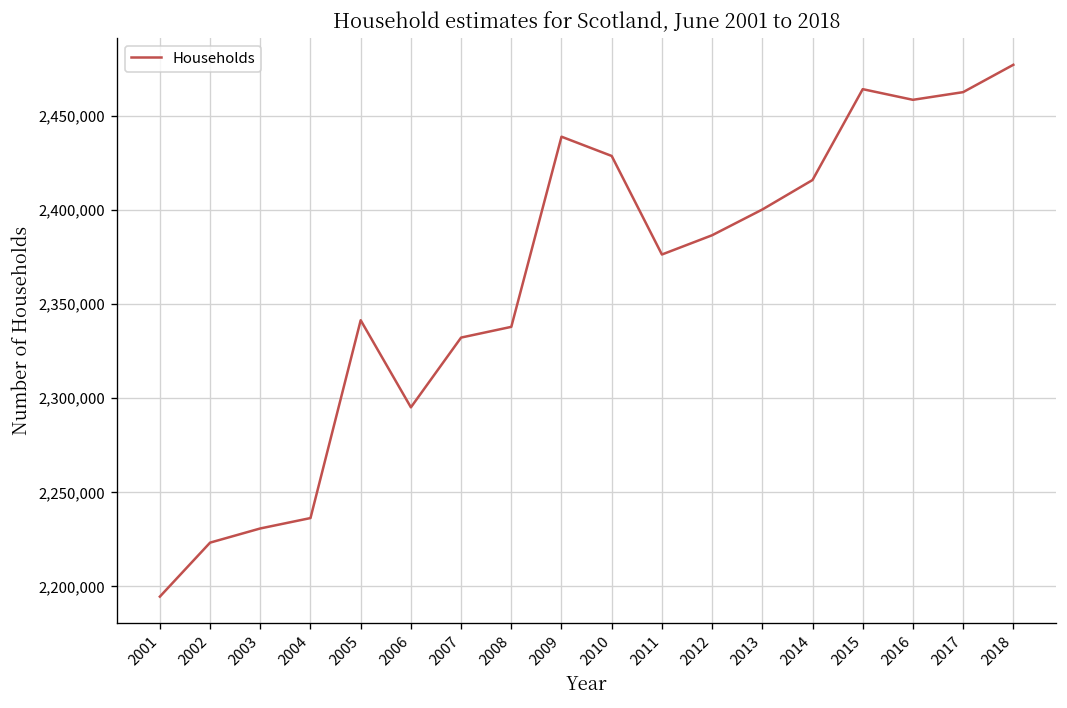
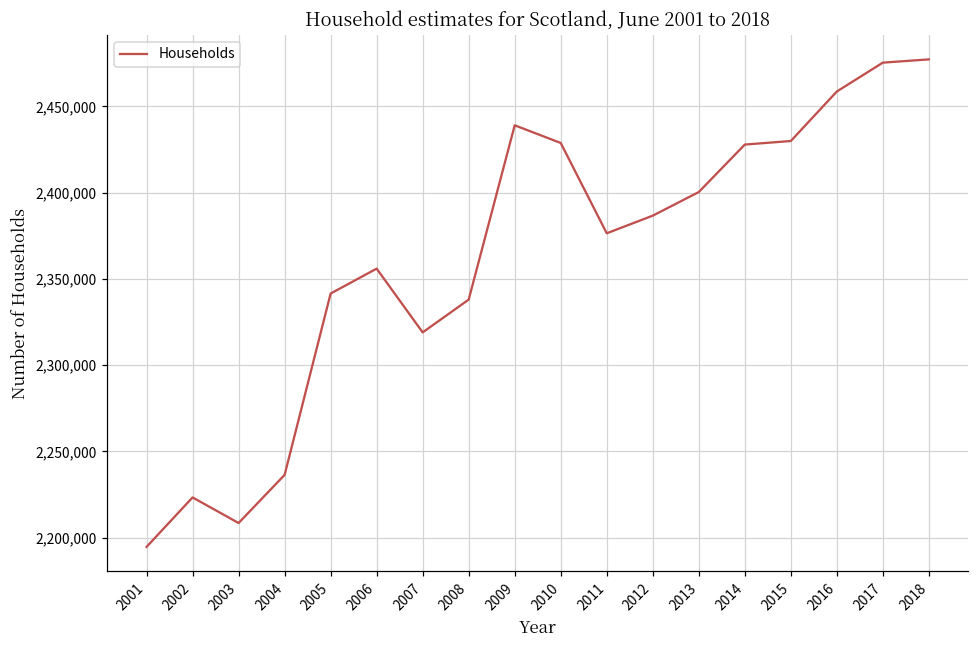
  {
    "2001": "2,195,000",
    "2002": "2,223,000",
-   "2003": "2,231,000",
+   "2003": "2,208,000",
    "2004": "2,236,000",
    "2005": "2,341,000",
-   "2006": "2,295,000",
-   "2007": "2,332,000",
+   "2006": "2,356,000",
+   "2007": "2,319,000",
    "2008": "2,338,000",
    "2009": "2,439,000",
    "2010": "2,429,000",
    "2011": "2,376,000",
    "2012": "2,387,000",
    "2013": "2,400,000",
-   "2014": "2,416,000",
-   "2015": "2,464,000",
+   "2014": "2,428,000",
+   "2015": "2,430,000",
    "2016": "2,459,000",
-   "2017": "2,463,000",
+   "2017": "2,475,000",
    "2018": "2,477,000"
  }
